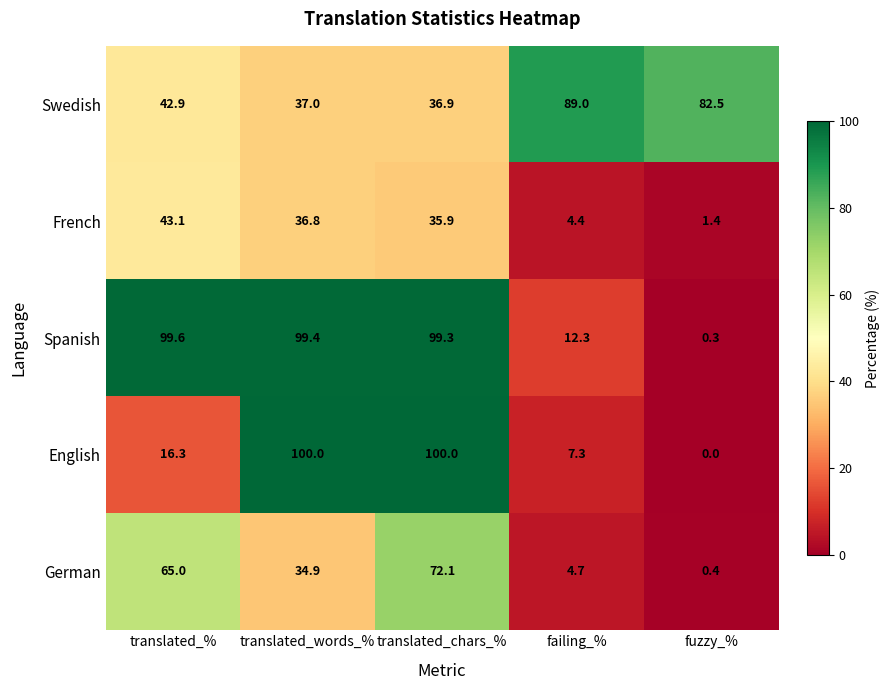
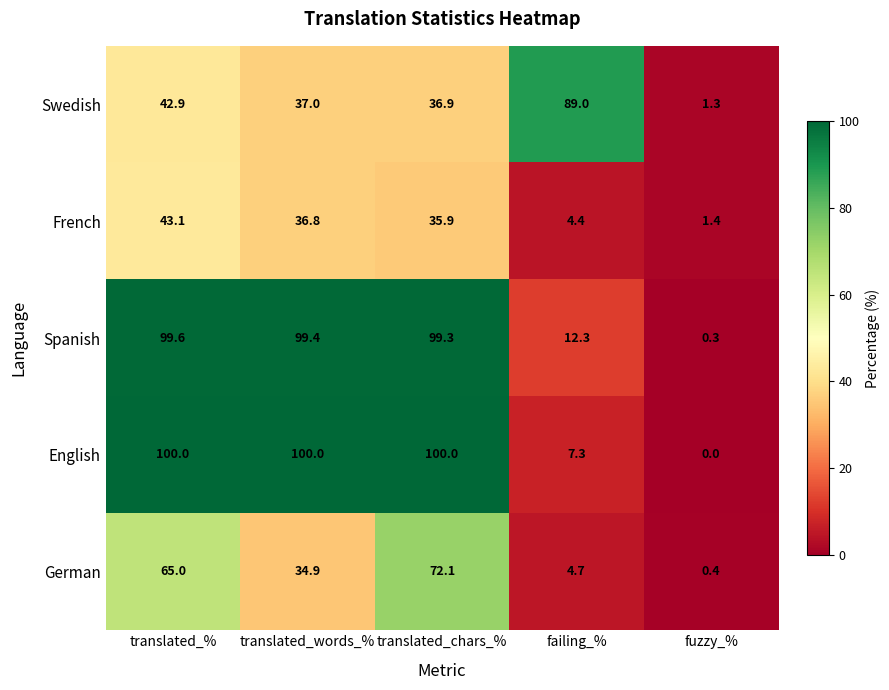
  {
    "Swedish": {
      "translated_%": 42.9,
      "translated_words_%": 37.0,
      "translated_chars_%": 36.9,
      "failing_%": 89.0,
-     "fuzzy_%": 82.5
+     "fuzzy_%": 1.3
    },
    "French": {
      "translated_%": 43.1,
      "translated_words_%": 36.8,
      "translated_chars_%": 35.9,
      "failing_%": 4.4,
      "fuzzy_%": 1.4
    },
    "Spanish": {
      "translated_%": 99.6,
      "translated_words_%": 99.4,
      "translated_chars_%": 99.3,
      "failing_%": 12.3,
      "fuzzy_%": 0.3
    },
    "English": {
-     "translated_%": 16.3,
+     "translated_%": 100.0,
      "translated_words_%": 100.0,
      "translated_chars_%": 100.0,
      "failing_%": 7.3,
      "fuzzy_%": 0.0
    },
    "German": {
      "translated_%": 65.0,
      "translated_words_%": 34.9,
      "translated_chars_%": 72.1,
      "failing_%": 4.7,
      "fuzzy_%": 0.4
    }
  }
